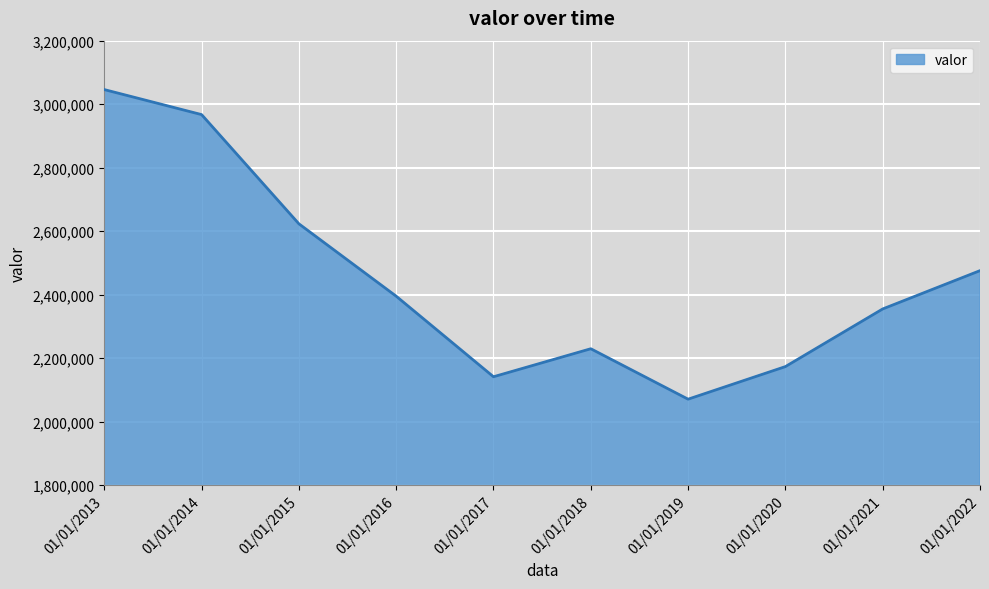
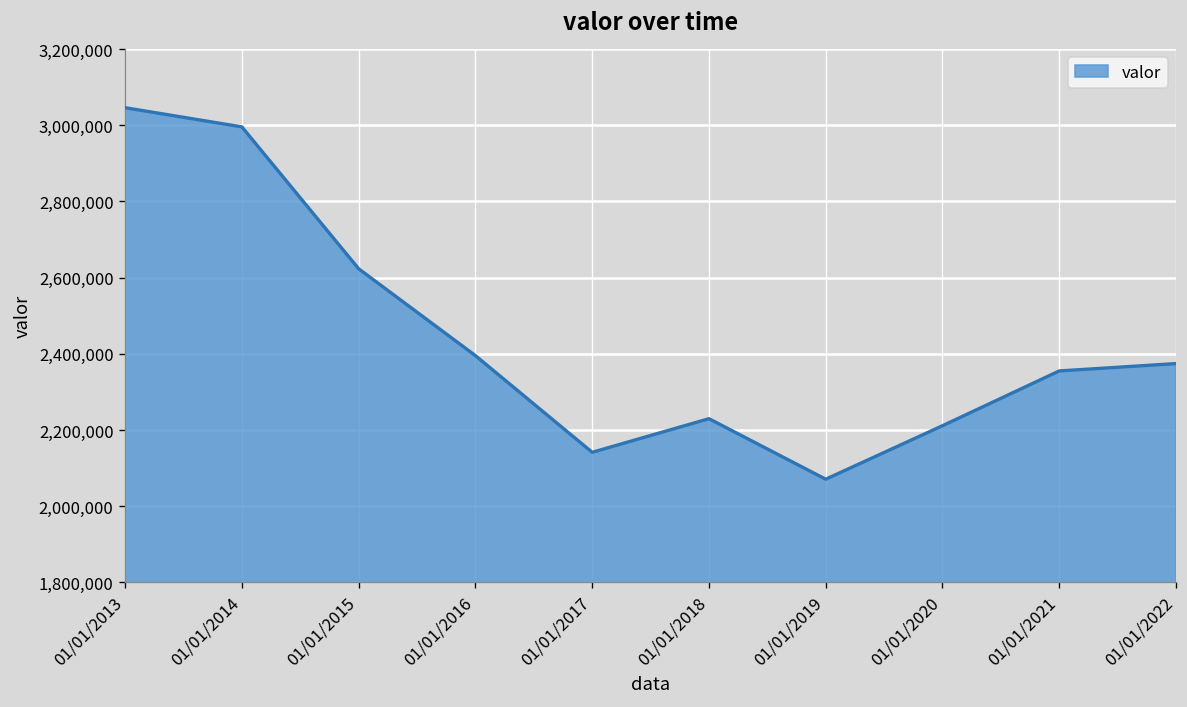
  {
    "01/01/2013": "3,050,000",
-   "01/01/2014": "2,970,000",
+   "01/01/2014": "3,000,000",
    "01/01/2015": "2,620,000",
    "01/01/2016": "2,400,000",
    "01/01/2017": "2,140,000",
    "01/01/2018": "2,230,000",
    "01/01/2019": "2,070,000",
-   "01/01/2020": "2,170,000",
+   "01/01/2020": "2,210,000",
    "01/01/2021": "2,360,000",
-   "01/01/2022": "2,480,000"
+   "01/01/2022": "2,370,000"
  }
